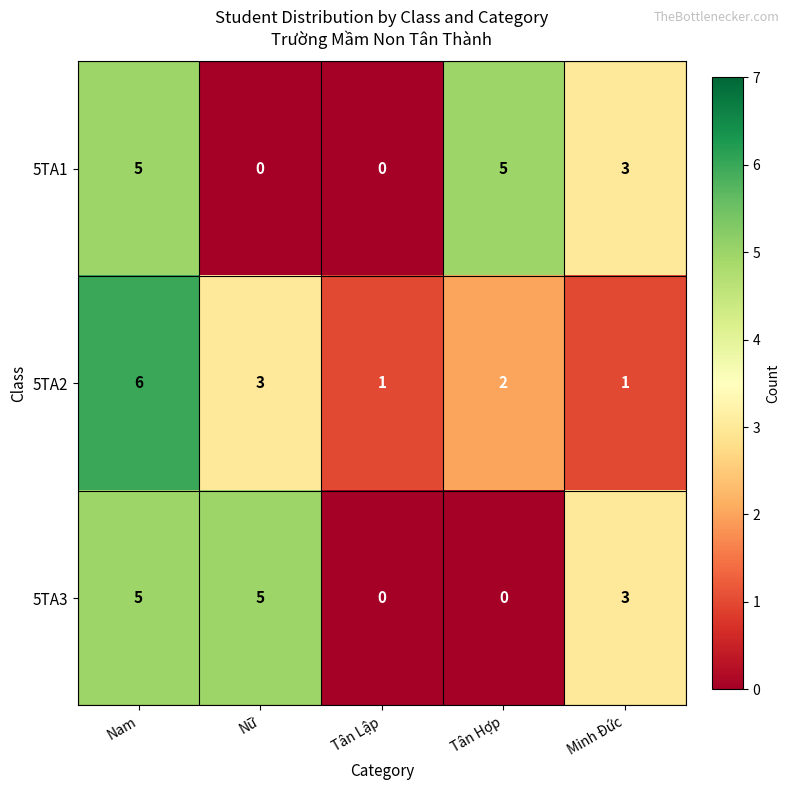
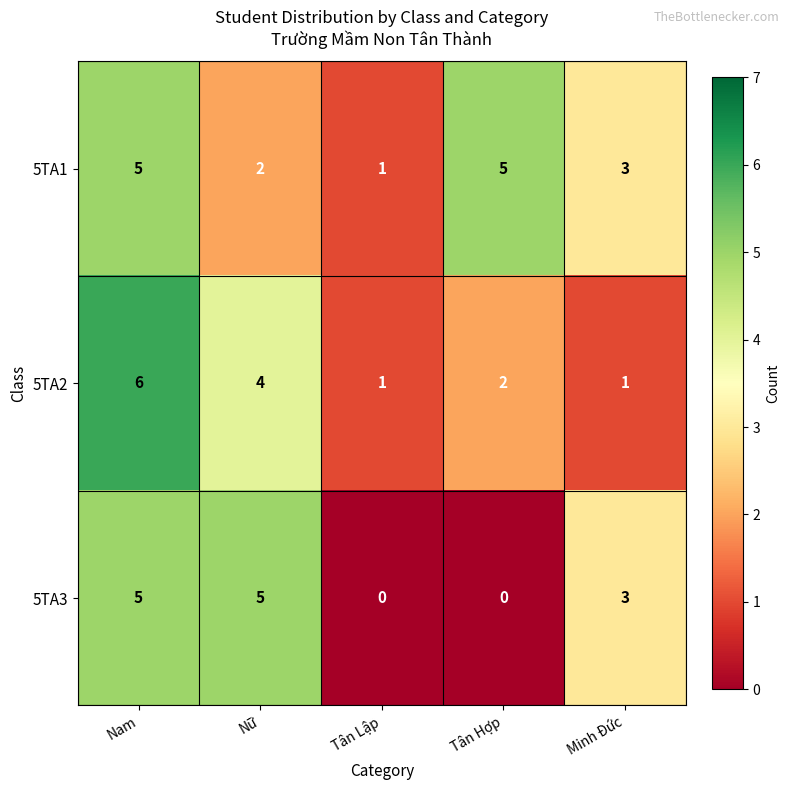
  {
    "5TA1": {
      "Nam": 5,
-     "Nữ": 0,
-     "Tân Lập": 0,
+     "Nữ": 2,
+     "Tân Lập": 1,
      "Tân Hợp": 5,
      "Minh Đức": 3
    },
    "5TA2": {
      "Nam": 6,
-     "Nữ": 3,
+     "Nữ": 4,
      "Tân Lập": 1,
      "Tân Hợp": 2,
      "Minh Đức": 1
    },
    "5TA3": {
      "Nam": 5,
      "Nữ": 5,
      "Tân Lập": 0,
      "Tân Hợp": 0,
      "Minh Đức": 3
    }
  }
